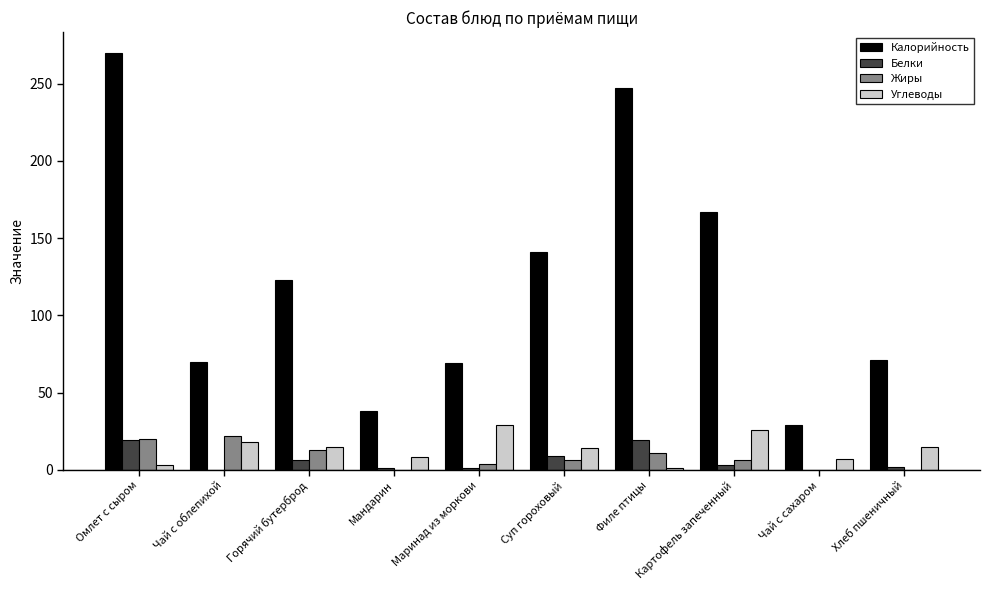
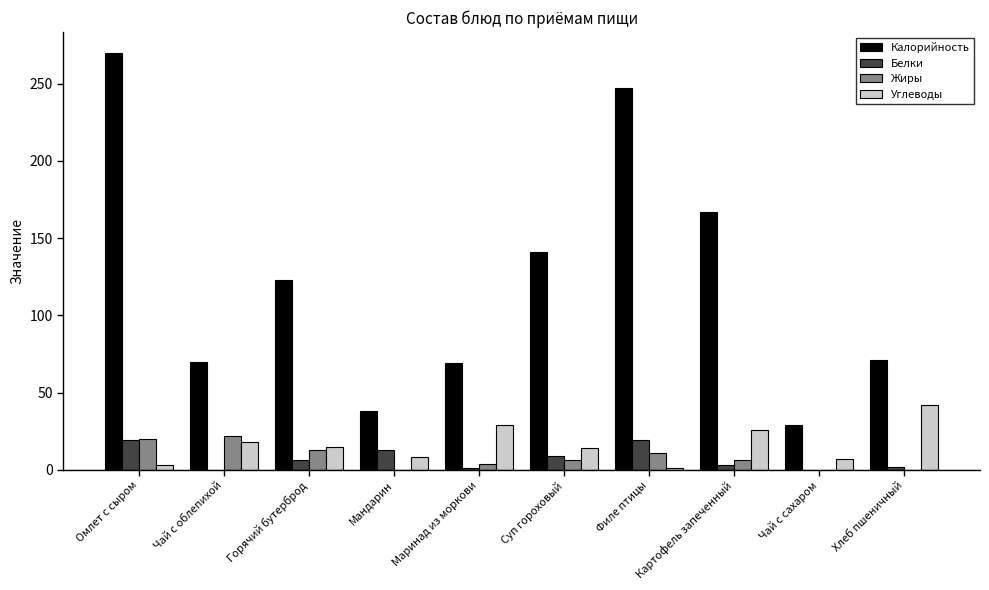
  {
    "Калорийность": {
      "Омлет с сыром": 270,
      "Чай с облепихой": 70,
      "Горячий бутерброд": 123,
      "Мандарин": 38,
      "Маринад из моркови": 69,
      "Суп гороховый": 141,
      "Филе птицы": 247,
      "Картофель запеченный": 167,
      "Чай с сахаром": 29,
      "Хлеб пшеничный": 71
    },
    "Белки": {
      "Омлет с сыром": 19,
      "Чай с облепихой": 0,
      "Горячий бутерброд": 6,
-     "Мандарин": 1,
+     "Мандарин": 13,
      "Суп гороховый": 9,
      "Филе птицы": 19,
      "Картофель запеченный": 3,
      "Чай с сахаром": 0,
      "Хлеб пшеничный": 2
    },
    "Жиры": {
      "Омлет с сыром": 20,
      "Чай с облепихой": 22,
      "Горячий бутерброд": 13,
      "Мандарин": 0,
      "Маринад из моркови": 4,
      "Суп гороховый": 6,
      "Филе птицы": 11,
      "Картофель запеченный": 6,
      "Чай с сахаром": 0,
      "Хлеб пшеничный": 0
    },
    "Углеводы": {
      "Омлет с сыром": 3,
      "Чай с облепихой": 18,
      "Горячий бутерброд": 15,
      "Мандарин": 8,
      "Маринад из моркови": 29,
      "Суп гороховый": 14,
      "Картофель запеченный": 26,
      "Чай с сахаром": 7,
-     "Хлеб пшеничный": 15
+     "Хлеб пшеничный": 42
    }
  }
